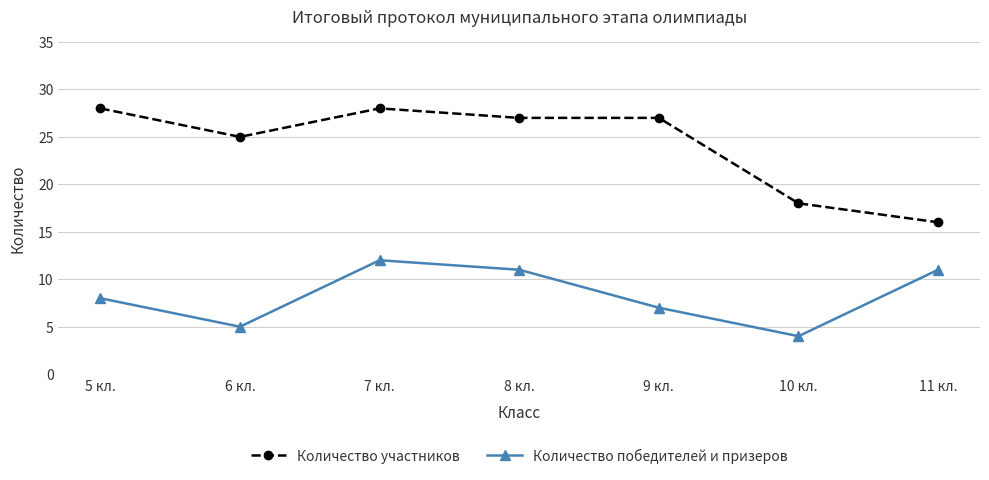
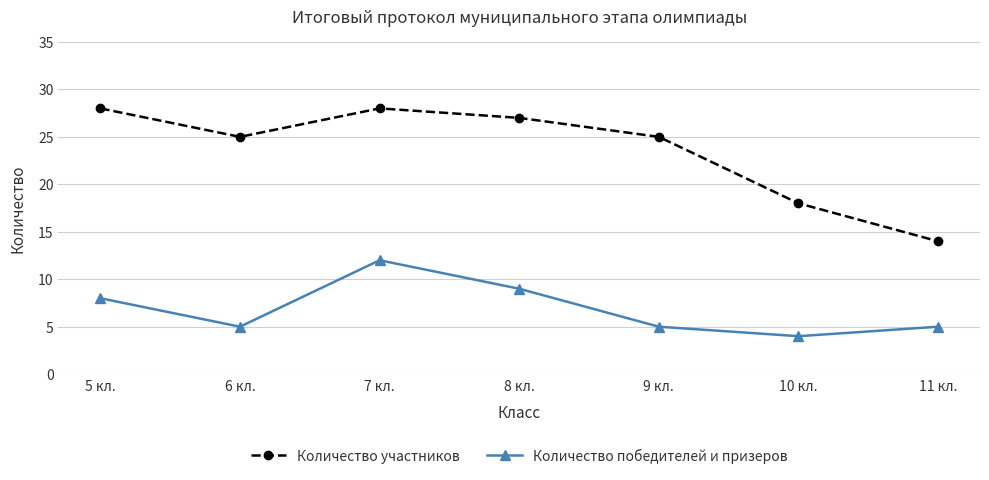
  {
    "Количество участников": {
      "5 кл.": 28,
      "6 кл.": 25,
      "7 кл.": 28,
      "8 кл.": 27,
-     "9 кл.": 27,
+     "9 кл.": 25,
      "10 кл.": 18,
-     "11 кл.": 16
+     "11 кл.": 14
    },
    "Количество победителей и призеров": {
      "5 кл.": 8,
      "6 кл.": 5,
      "7 кл.": 12,
-     "8 кл.": 11,
-     "9 кл.": 7,
+     "8 кл.": 9,
+     "9 кл.": 5,
      "10 кл.": 4,
-     "11 кл.": 11
+     "11 кл.": 5
    }
  }
